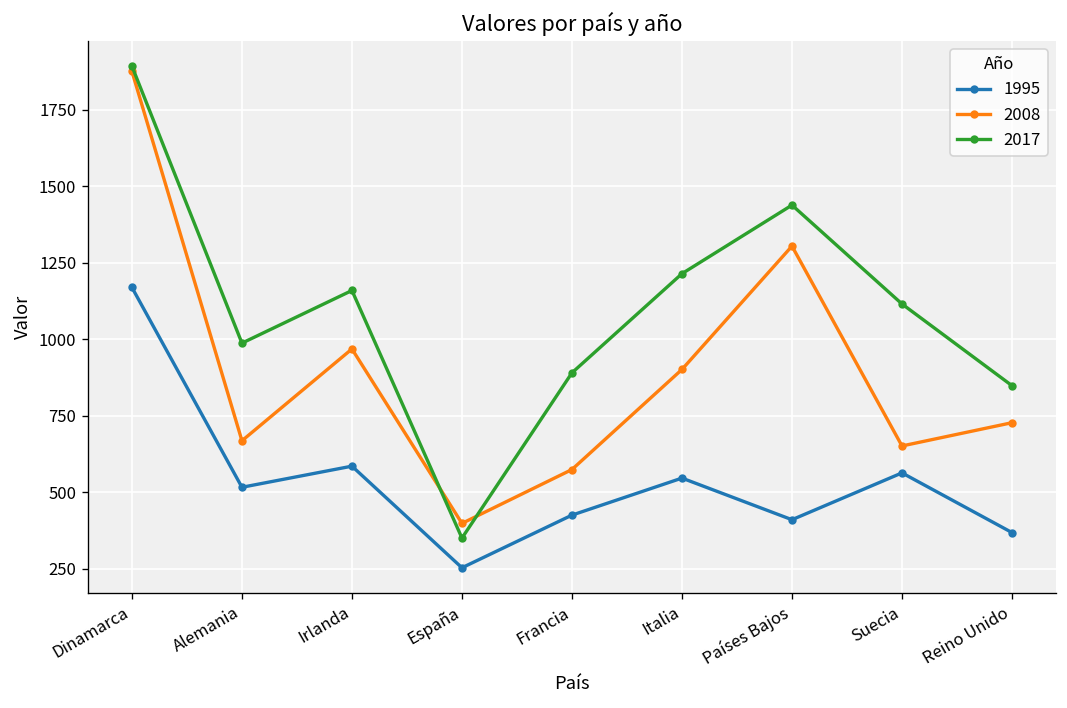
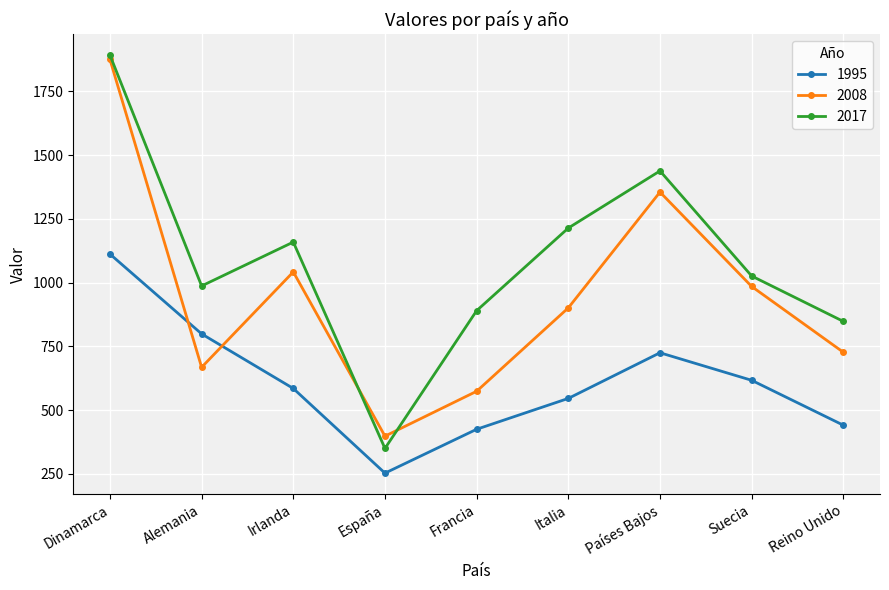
  {
    "1995": {
-     "Dinamarca": 1170,
-     "Alemania": 520,
+     "Dinamarca": 1110,
+     "Alemania": 800,
      "Irlanda": 590,
      "España": 250,
      "Francia": 430,
      "Italia": 550,
-     "Países Bajos": 410,
-     "Suecia": 560,
-     "Reino Unido": 370
+     "Países Bajos": 730,
+     "Suecia": 620,
+     "Reino Unido": 440
    },
    "2008": {
      "Dinamarca": 1880,
      "Alemania": 670,
-     "Irlanda": 970,
+     "Irlanda": 1040,
      "España": 400,
      "Francia": 570,
      "Italia": 900,
-     "Países Bajos": 1300,
-     "Suecia": 650,
+     "Países Bajos": 1360,
+     "Suecia": 990,
      "Reino Unido": 730
    },
    "2017": {
      "Dinamarca": 1890,
      "Alemania": 990,
      "Irlanda": 1160,
      "España": 350,
      "Francia": 890,
      "Italia": 1210,
      "Países Bajos": 1440,
-     "Suecia": 1120,
+     "Suecia": 1030,
      "Reino Unido": 850
    }
  }
